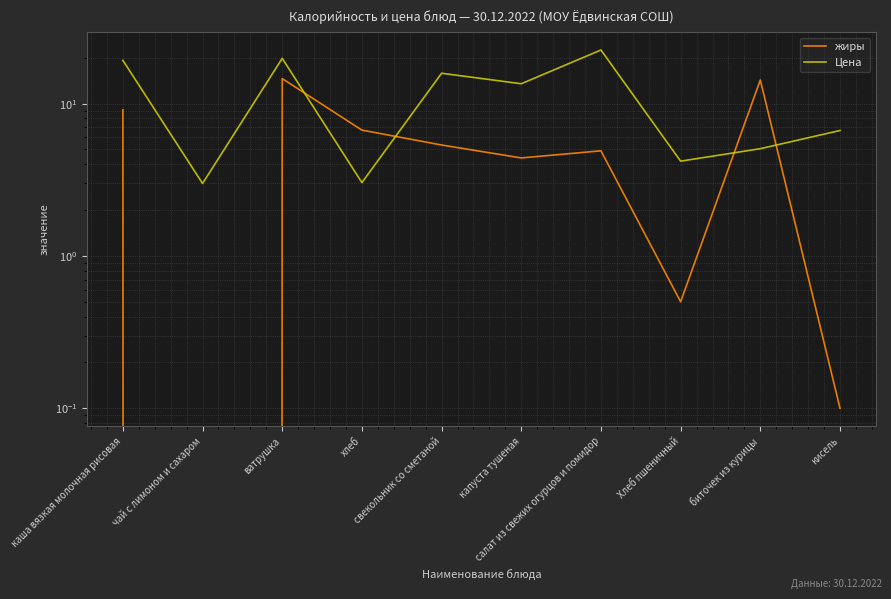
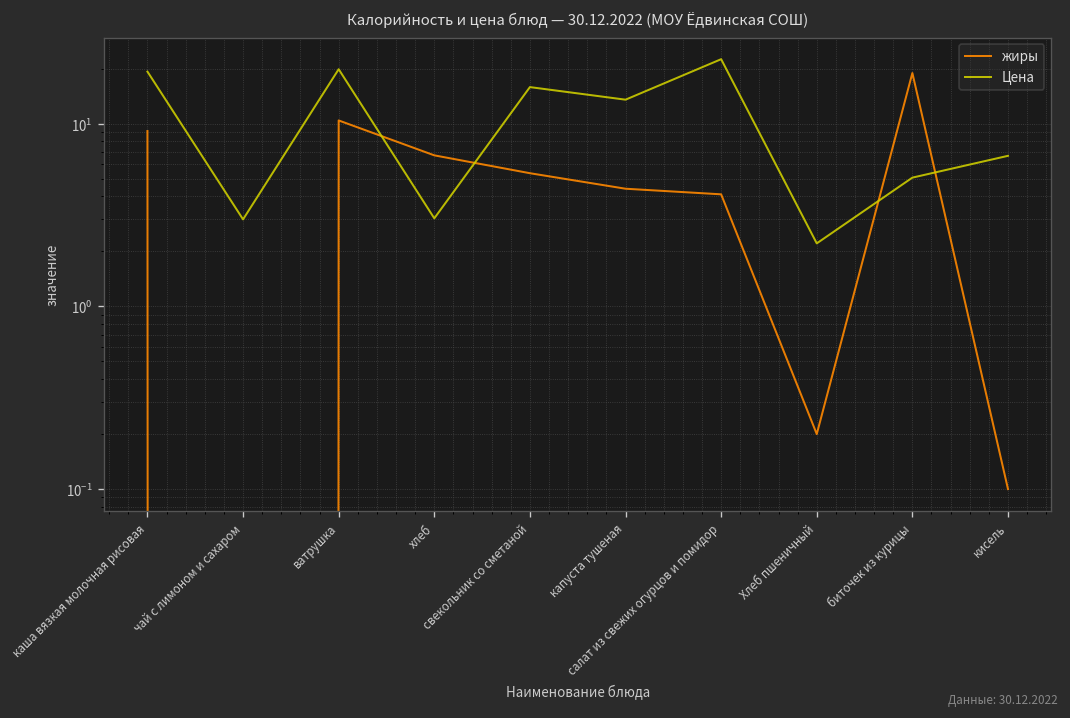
  {
    "жиры": {
      "каша вязкая молочная рисовая": 9,
-     "ватрушка": 15,
+     "ватрушка": 10,
      "хлеб": 7,
      "свекольник со сметаной": 5.4,
      "капуста тушеная": 4.4,
-     "салат из свежих огурцов и помидор": 4.9,
-     "Хлеб пшеничный": 0.5,
-     "биточек из курицы": 14,
+     "салат из свежих огурцов и помидор": 4.1,
+     "Хлеб пшеничный": 0.2,
+     "биточек из курицы": 19,
      "кисель": 0.1
    },
    "Цена": {
      "каша вязкая молочная рисовая": 19,
      "чай с лимоном и сахаром": 3.0,
      "ватрушка": 20,
      "хлеб": 3.0,
      "свекольник со сметаной": 16,
      "капуста тушеная": 14,
      "салат из свежих огурцов и помидор": 23,
-     "Хлеб пшеничный": 4.2,
+     "Хлеб пшеничный": 2.2,
      "биточек из курицы": 5.1,
      "кисель": 7
    }
  }
